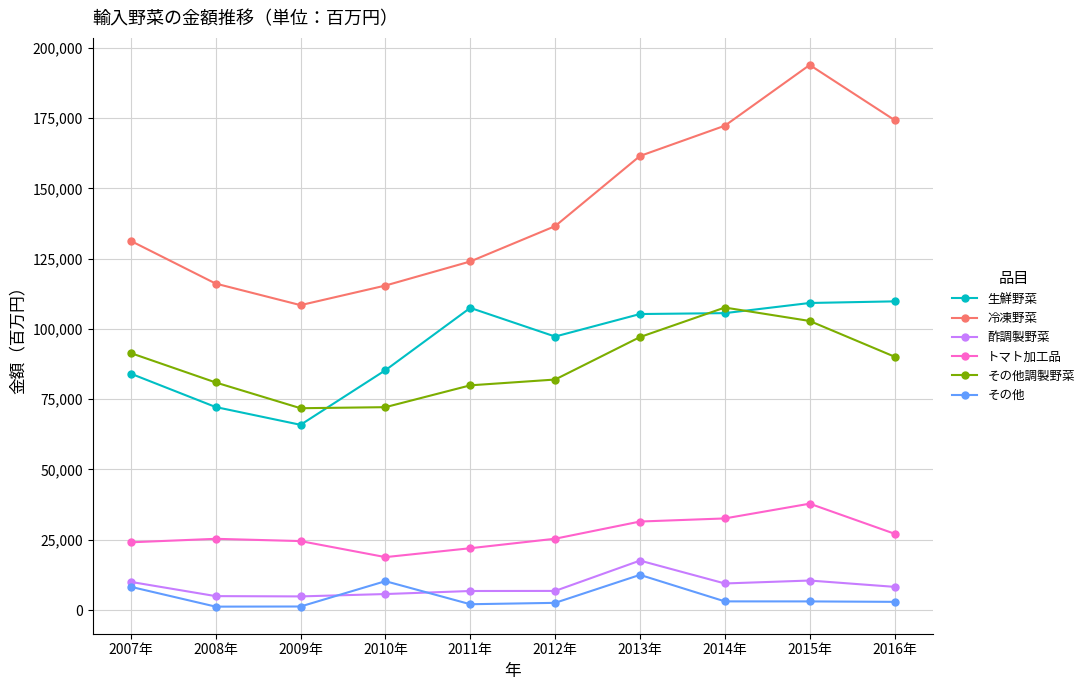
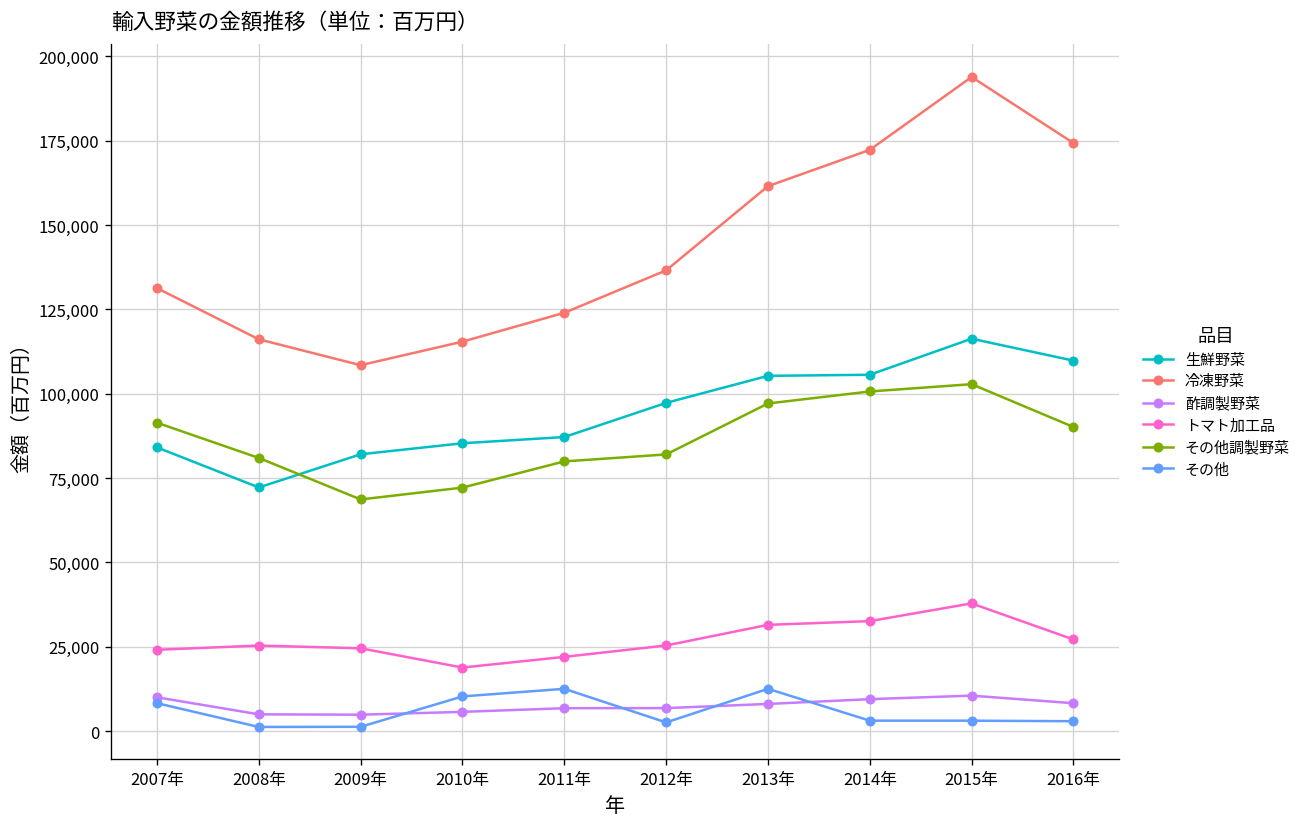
  {
    "生鮮野菜": {
      "2007年": "84,000",
      "2008年": "72,000",
-     "2009年": "66,000",
+     "2009年": "82,000",
      "2010年": "85,000",
-     "2011年": "108,000",
+     "2011年": "87,000",
      "2012年": "97,000",
      "2013年": "105,000",
      "2014年": "106,000",
-     "2015年": "109,000",
+     "2015年": "116,000",
      "2016年": "110,000"
    },
    "冷凍野菜": {
      "2007年": "131,000",
      "2008年": "116,000",
      "2009年": "108,000",
      "2010年": "115,000",
      "2011年": "124,000",
      "2012年": "137,000",
      "2013年": "162,000",
      "2014年": "172,000",
      "2015年": "194,000",
      "2016年": "174,000"
    },
    "酢調製野菜": {
      "2007年": "10,000",
      "2008年": "5,000",
      "2009年": "5,000",
      "2010年": "6,000",
      "2011年": "7,000",
      "2012年": "7,000",
-     "2013年": "18,000",
+     "2013年": "8,000",
      "2014年": "9,000",
      "2015年": "10,000",
      "2016年": "8,000"
    },
    "トマト加工品": {
      "2007年": "24,000",
      "2008年": "25,000",
      "2009年": "25,000",
      "2010年": "19,000",
      "2011年": "22,000",
      "2012年": "25,000",
      "2013年": "31,000",
      "2014年": "33,000",
      "2015年": "38,000",
      "2016年": "27,000"
    },
    "その他調製野菜": {
      "2007年": "91,000",
      "2008年": "81,000",
-     "2009年": "72,000",
+     "2009年": "69,000",
      "2010年": "72,000",
      "2011年": "80,000",
      "2012年": "82,000",
      "2013年": "97,000",
-     "2014年": "108,000",
+     "2014年": "101,000",
      "2015年": "103,000",
      "2016年": "90,000"
    },
    "その他": {
      "2007年": "8,000",
      "2008年": "1,000",
      "2009年": "1,000",
      "2010年": "10,000",
-     "2011年": "2,000",
+     "2011年": "13,000",
      "2012年": "3,000",
      "2013年": "13,000",
      "2014年": "3,000",
      "2015年": "3,000",
      "2016年": "3,000"
    }
  }
